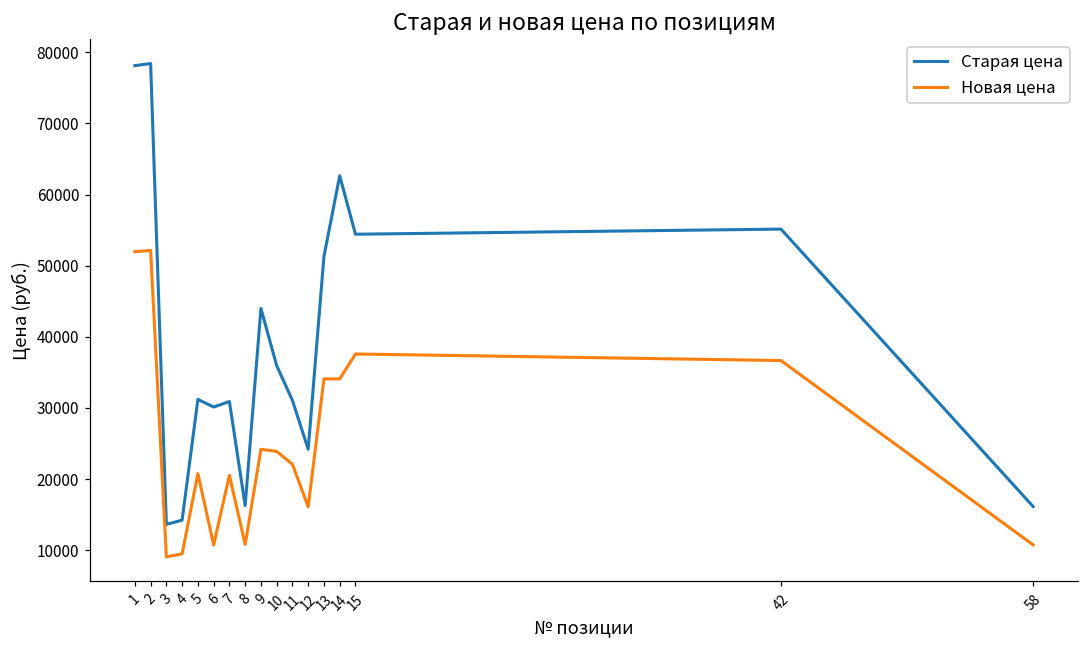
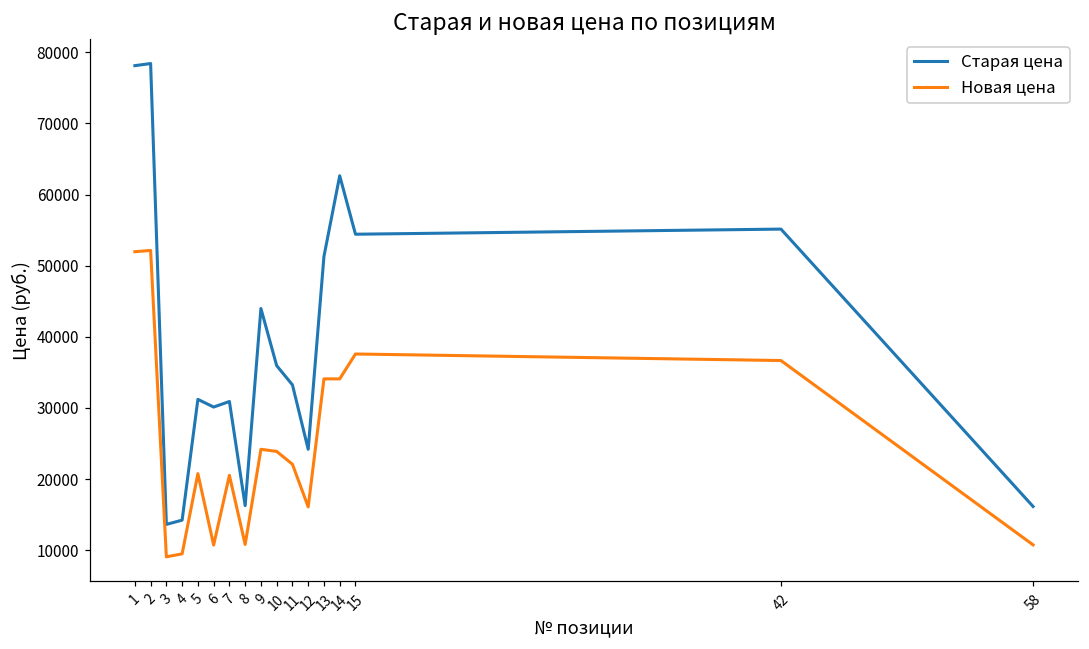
  {
    "Старая цена": {
      "1": 78000,
      "2": 78000,
      "3": 14000,
      "4": 14000,
      "5": 31000,
      "6": 30000,
      "7": 31000,
      "8": 16000,
      "9": 44000,
      "10": 36000,
-     "11": 31000,
+     "11": 33000,
      "12": 24000,
      "13": 51000,
      "14": 63000,
      "15": 54000,
      "42": 55000,
      "58": 16000
    },
    "Новая цена": {
      "1": 52000,
      "2": 52000,
      "3": 9000,
      "4": 9000,
      "5": 21000,
      "6": 11000,
      "7": 21000,
      "8": 11000,
      "9": 24000,
      "10": 24000,
      "11": 22000,
      "12": 16000,
      "13": 34000,
      "14": 34000,
      "15": 38000,
      "42": 37000,
      "58": 11000
    }
  }
